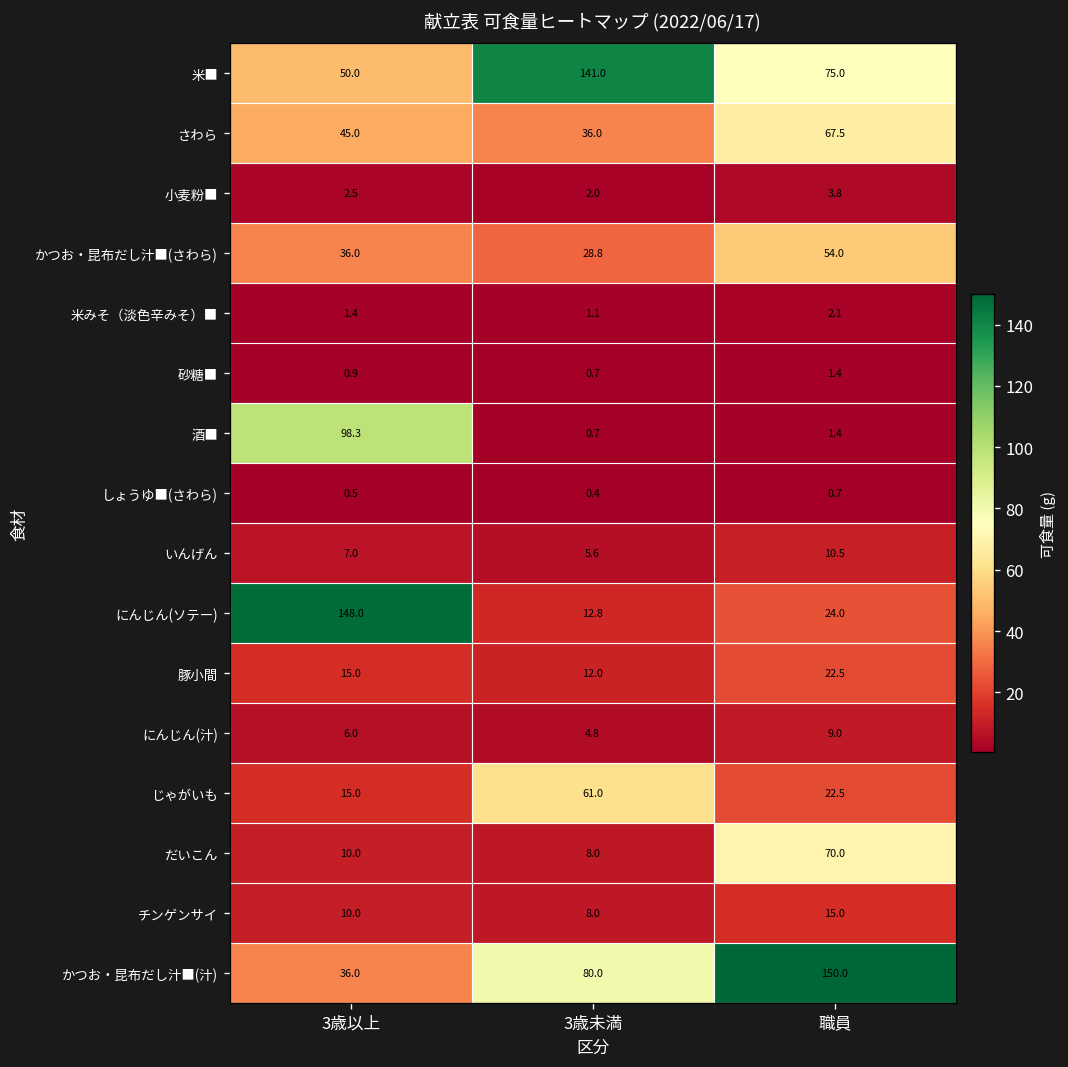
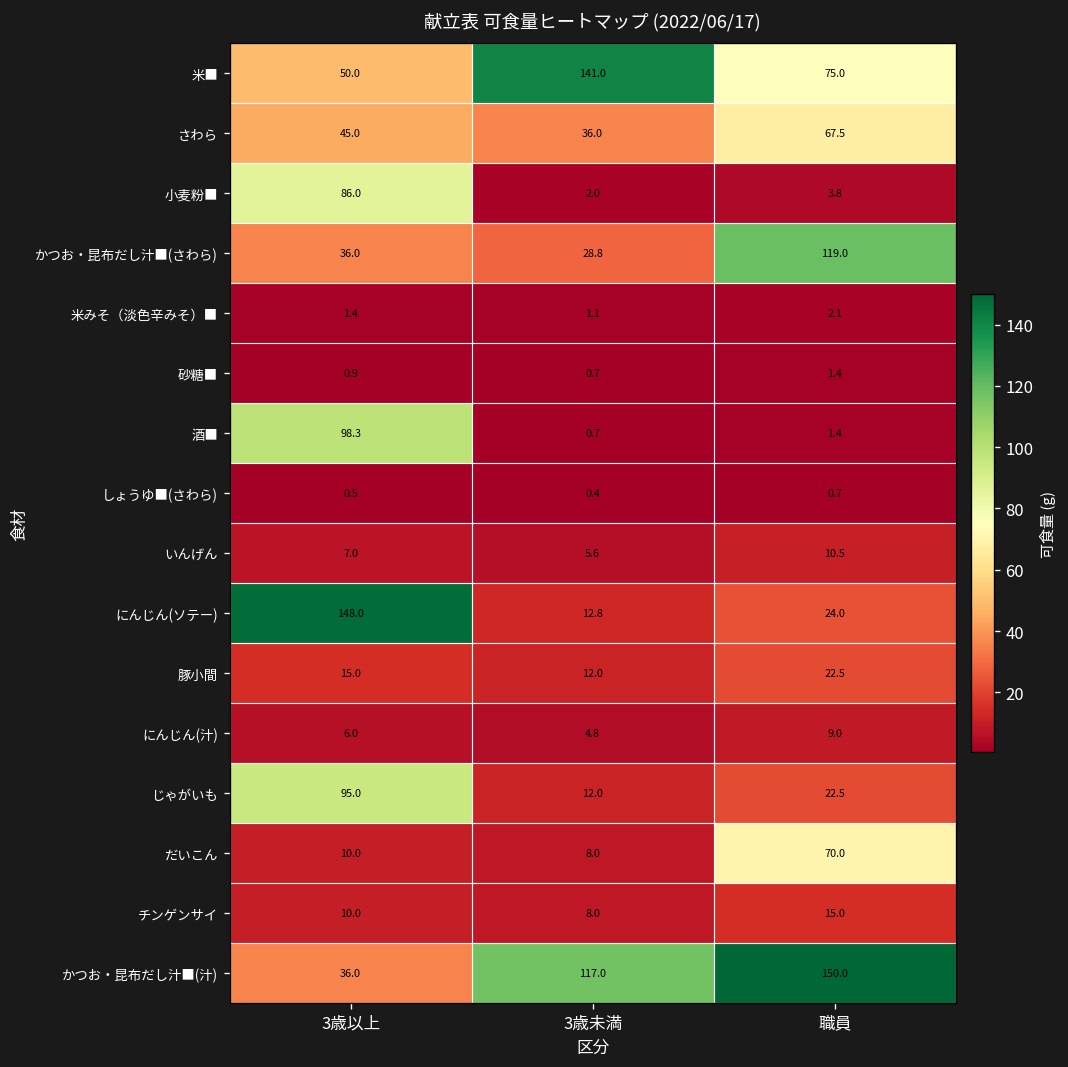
  {
    "米■": {
      "3歳以上": 50.0,
      "3歳未満": 141.0,
      "職員": 75.0
    },
    "さわら": {
      "3歳以上": 45.0,
      "3歳未満": 36.0,
      "職員": 67.5
    },
    "小麦粉■": {
-     "3歳以上": 2.5,
+     "3歳以上": 86.0,
      "3歳未満": 2.0,
      "職員": 3.8
    },
    "かつお・昆布だし汁■(さわら)": {
      "3歳以上": 36.0,
      "3歳未満": 28.8,
-     "職員": 54.0
+     "職員": 119.0
    },
    "米みそ（淡色辛みそ）■": {
      "3歳以上": 1.4,
      "3歳未満": 1.1,
      "職員": 2.1
    },
    "砂糖■": {
      "3歳以上": 0.9,
      "3歳未満": 0.7,
      "職員": 1.4
    },
    "酒■": {
      "3歳以上": 98.3,
      "3歳未満": 0.7,
      "職員": 1.4
    },
    "しょうゆ■(さわら)": {
      "3歳以上": 0.5,
      "3歳未満": 0.4,
      "職員": 0.7
    },
    "いんげん": {
      "3歳以上": 7.0,
      "3歳未満": 5.6,
      "職員": 10.5
    },
    "にんじん(ソテー)": {
      "3歳以上": 148.0,
      "3歳未満": 12.8,
      "職員": 24.0
    },
    "豚小間": {
      "3歳以上": 15.0,
      "3歳未満": 12.0,
      "職員": 22.5
    },
    "にんじん(汁)": {
      "3歳以上": 6.0,
      "3歳未満": 4.8,
      "職員": 9.0
    },
    "じゃがいも": {
-     "3歳以上": 15.0,
-     "3歳未満": 61.0,
+     "3歳以上": 95.0,
+     "3歳未満": 12.0,
      "職員": 22.5
    },
    "だいこん": {
      "3歳以上": 10.0,
      "3歳未満": 8.0,
      "職員": 70.0
    },
    "チンゲンサイ": {
      "3歳以上": 10.0,
      "3歳未満": 8.0,
      "職員": 15.0
    },
    "かつお・昆布だし汁■(汁)": {
      "3歳以上": 36.0,
-     "3歳未満": 80.0,
+     "3歳未満": 117.0,
      "職員": 150.0
    }
  }
